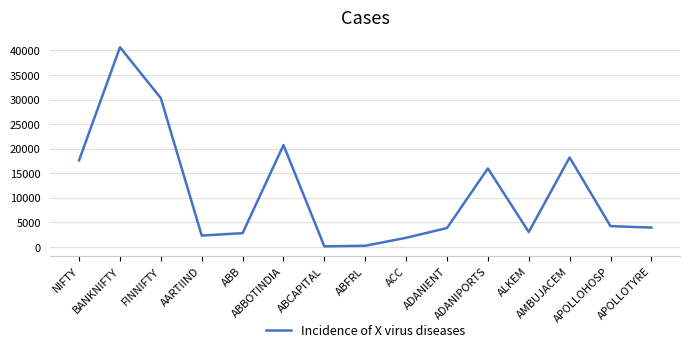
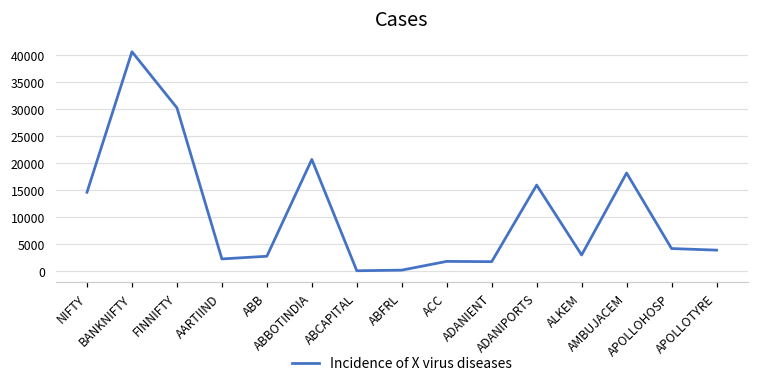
  {
-   "NIFTY": 18000,
+   "NIFTY": 15000,
    "BANKNIFTY": 41000,
    "FINNIFTY": 30000,
    "AARTIIND": 2000,
    "ABB": 3000,
    "ABBOTINDIA": 21000,
    "ABCAPITAL": 0,
    "ABFRL": 0,
    "ACC": 2000,
-   "ADANIENT": 4000,
+   "ADANIENT": 2000,
    "ADANIPORTS": 16000,
    "ALKEM": 3000,
    "AMBUJACEM": 18000,
    "APOLLOHOSP": 4000,
    "APOLLOTYRE": 4000
  }
